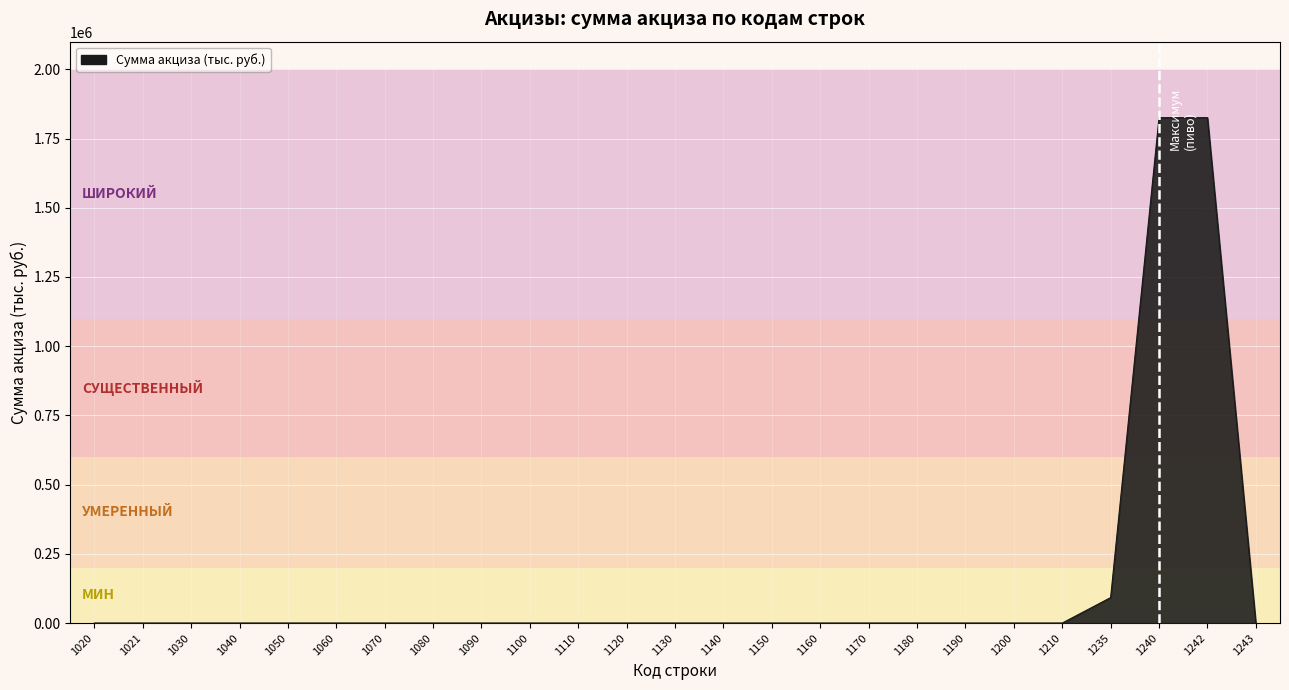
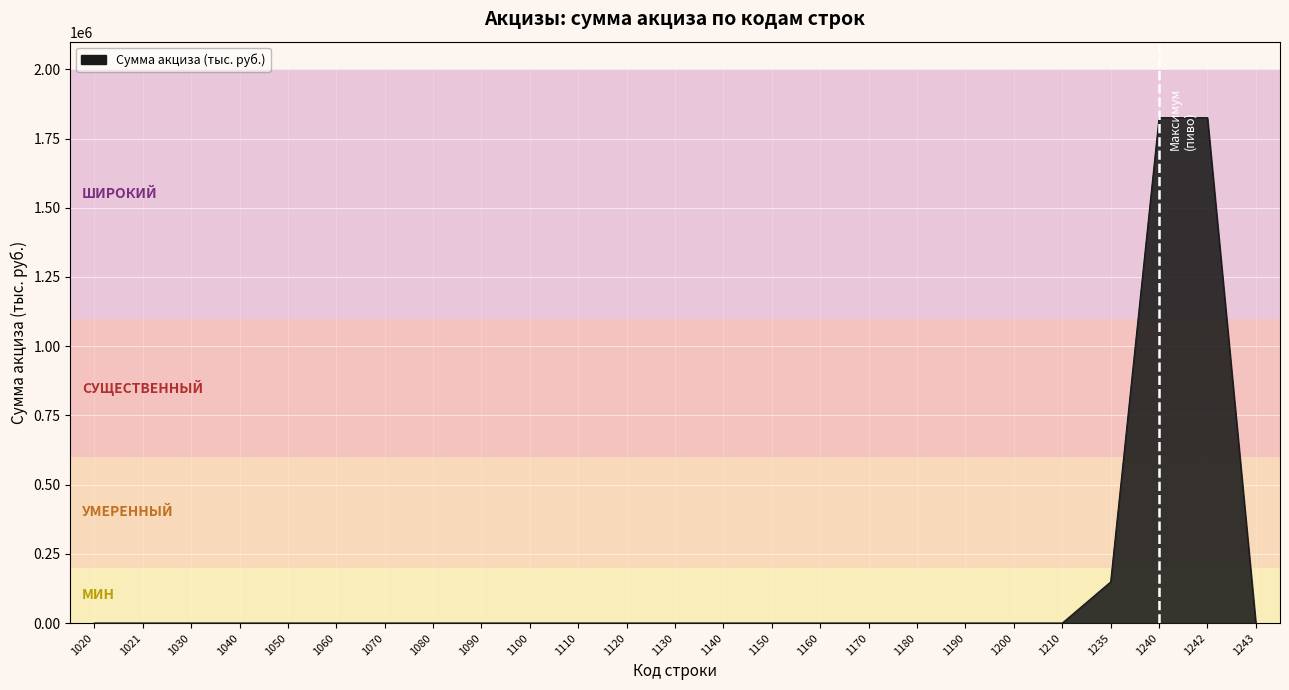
  {
    "1020": 0,
    "1021": 0,
    "1030": 0,
    "1040": 0,
    "1050": 0,
    "1060": 0,
    "1070": 0,
    "1080": 0,
    "1090": 0,
    "1100": 0,
    "1110": 0,
    "1120": 0,
    "1130": 0,
    "1140": 0,
    "1150": 0,
    "1160": 0,
    "1170": 0,
    "1180": 0,
    "1190": 0,
    "1200": 0,
    "1210": 0,
-   "1235": 90000,
+   "1235": 150000,
    "1240": 1830000,
    "1242": 1830000,
    "1243": 0
  }
